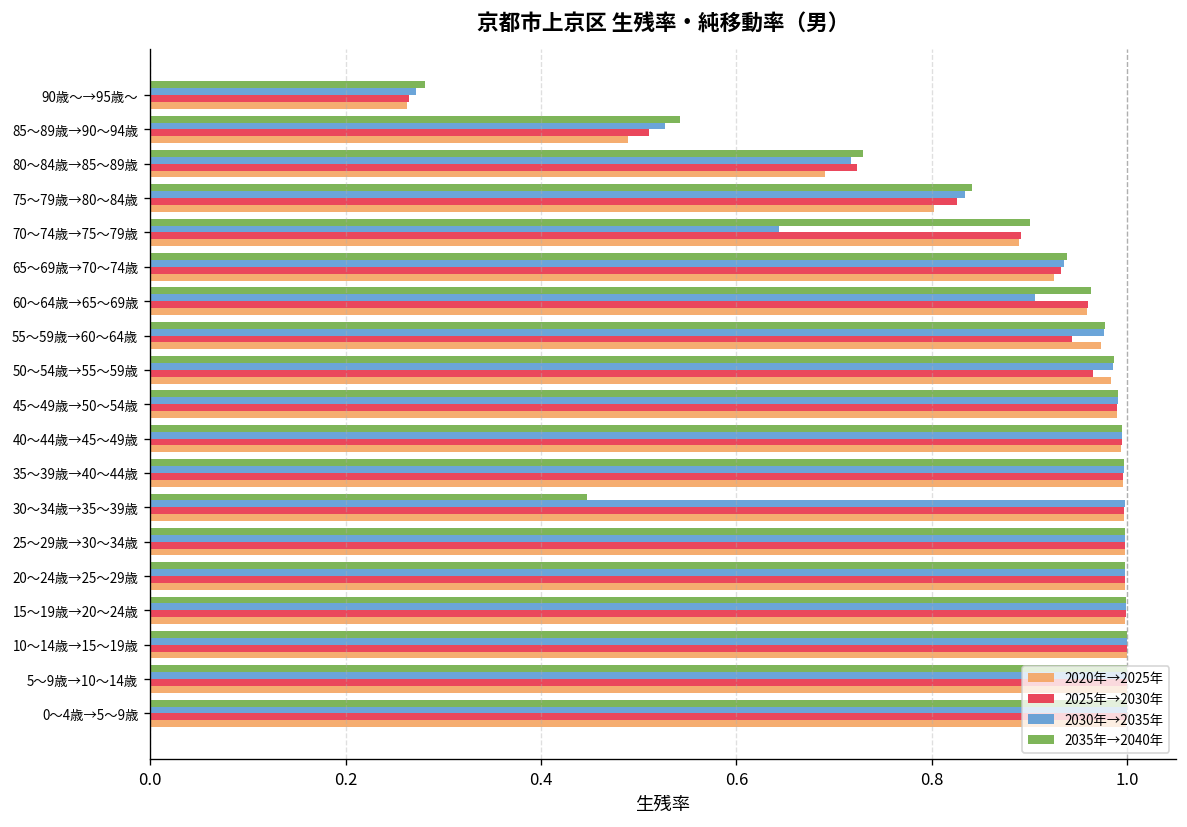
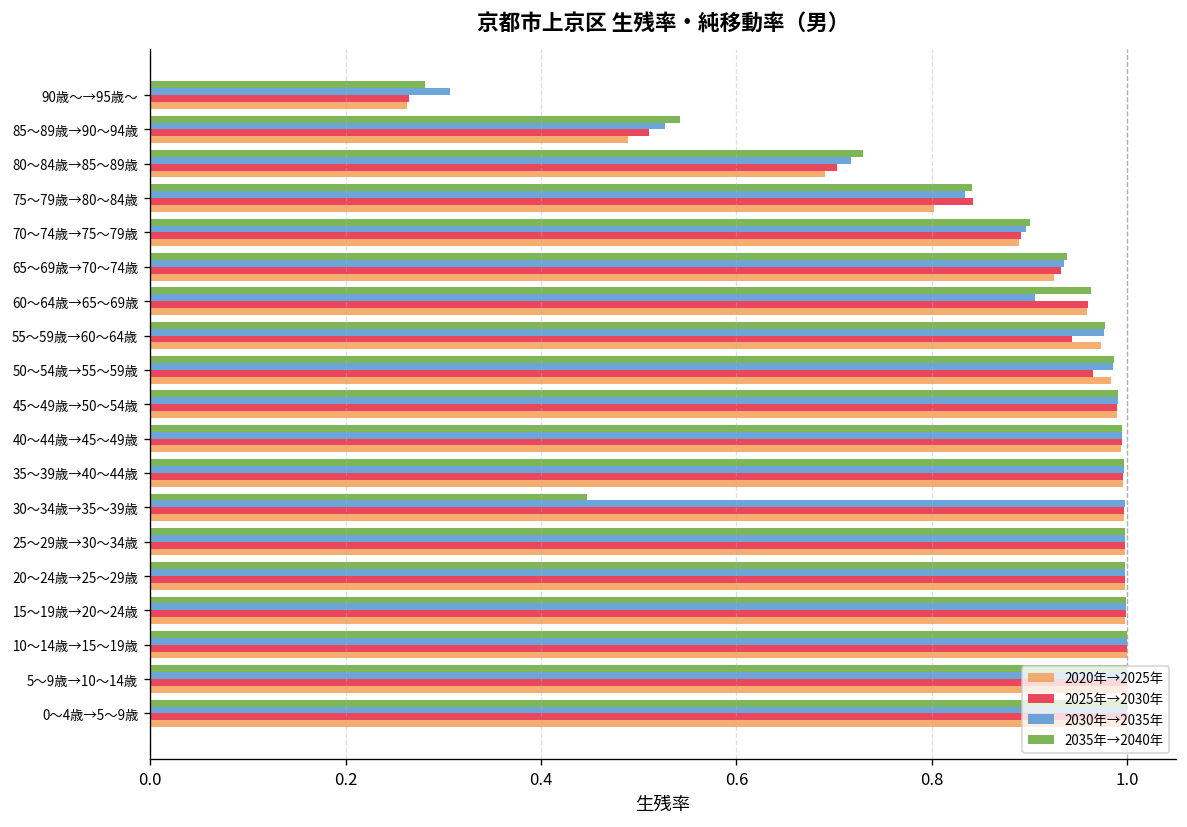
  {
    "2020年→2025年": {
      "90歳～→95歳～": 0.26,
      "85～89歳→90～94歳": 0.49,
      "80～84歳→85～89歳": 0.69,
      "75～79歳→80～84歳": 0.80,
      "70～74歳→75～79歳": 0.89,
      "65～69歳→70～74歳": 0.92,
      "60～64歳→65～69歳": 0.96,
      "55～59歳→60～64歳": 0.97,
      "50～54歳→55～59歳": 0.98,
      "45～49歳→50～54歳": 0.99,
      "40～44歳→45～49歳": 0.99,
      "35～39歳→40～44歳": 1.00,
      "30～34歳→35～39歳": 1.00,
      "25～29歳→30～34歳": 1.00,
      "20～24歳→25～29歳": 1.00,
      "15～19歳→20～24歳": 1.00,
      "10～14歳→15～19歳": 1.00
    },
    "2025年→2030年": {
      "90歳～→95歳～": 0.27,
      "85～89歳→90～94歳": 0.51,
-     "80～84歳→85～89歳": 0.72,
-     "75～79歳→80～84歳": 0.83,
+     "80～84歳→85～89歳": 0.70,
+     "75～79歳→80～84歳": 0.84,
      "70～74歳→75～79歳": 0.89,
      "65～69歳→70～74歳": 0.93,
      "60～64歳→65～69歳": 0.96,
      "55～59歳→60～64歳": 0.94,
      "50～54歳→55～59歳": 0.96,
      "45～49歳→50～54歳": 0.99,
      "40～44歳→45～49歳": 0.99,
      "35～39歳→40～44歳": 1.00,
      "30～34歳→35～39歳": 1.00,
      "25～29歳→30～34歳": 1.00,
      "20～24歳→25～29歳": 1.00,
      "15～19歳→20～24歳": 1.00,
      "10～14歳→15～19歳": 1.00
    },
    "2030年→2035年": {
-     "90歳～→95歳～": 0.27,
+     "90歳～→95歳～": 0.31,
      "85～89歳→90～94歳": 0.53,
      "80～84歳→85～89歳": 0.72,
      "75～79歳→80～84歳": 0.83,
-     "70～74歳→75～79歳": 0.64,
+     "70～74歳→75～79歳": 0.90,
      "65～69歳→70～74歳": 0.94,
      "60～64歳→65～69歳": 0.91,
      "55～59歳→60～64歳": 0.98,
      "50～54歳→55～59歳": 0.99,
      "45～49歳→50～54歳": 0.99,
      "40～44歳→45～49歳": 0.99,
      "35～39歳→40～44歳": 1.00,
      "30～34歳→35～39歳": 1.00,
      "25～29歳→30～34歳": 1.00,
      "20～24歳→25～29歳": 1.00,
      "15～19歳→20～24歳": 1.00,
      "10～14歳→15～19歳": 1.00
    },
    "2035年→2040年": {
      "90歳～→95歳～": 0.28,
      "85～89歳→90～94歳": 0.54,
      "80～84歳→85～89歳": 0.73,
      "75～79歳→80～84歳": 0.84,
      "70～74歳→75～79歳": 0.90,
      "65～69歳→70～74歳": 0.94,
      "60～64歳→65～69歳": 0.96,
      "55～59歳→60～64歳": 0.98,
      "50～54歳→55～59歳": 0.99,
      "45～49歳→50～54歳": 0.99,
      "40～44歳→45～49歳": 0.99,
      "35～39歳→40～44歳": 1.00,
      "30～34歳→35～39歳": 0.45,
      "25～29歳→30～34歳": 1.00,
      "20～24歳→25～29歳": 1.00,
      "15～19歳→20～24歳": 1.00,
      "10～14歳→15～19歳": 1.00,
      "5～9歳→10～14歳": 1.00
    }
  }
